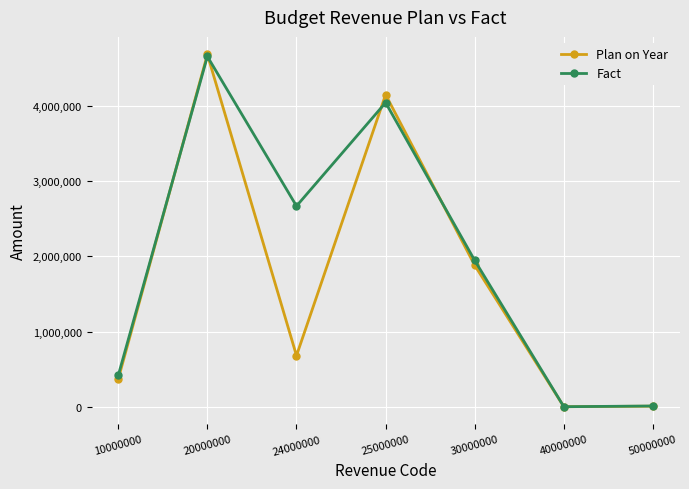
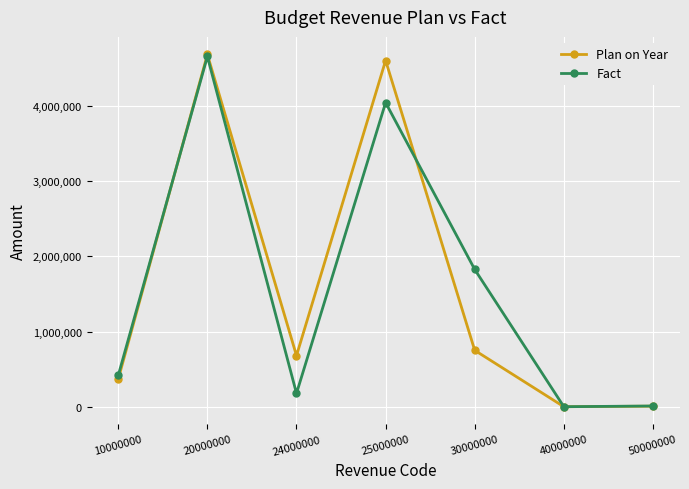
  {
    "Plan on Year": {
      "10000000": "400,000",
      "24000000": "700,000",
-     "25000000": "4,200,000",
-     "30000000": "1,900,000"
+     "25000000": "4,600,000",
+     "30000000": "800,000"
    },
    "Fact": {
      "10000000": "400,000",
-     "24000000": "2,700,000",
+     "24000000": "200,000",
      "25000000": "4,000,000",
-     "30000000": "1,900,000"
+     "30000000": "1,800,000"
    }
  }
